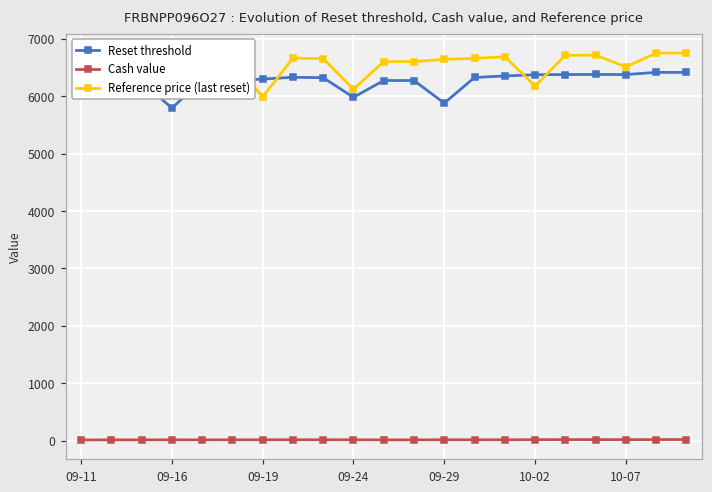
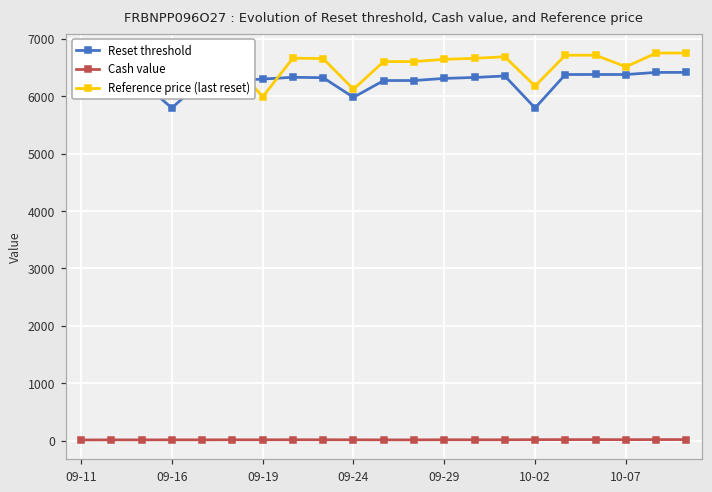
  {
    "Reset threshold": {
      "09-16": 5800,
      "09-19": 6300,
      "09-24": 6000,
-     "09-29": 5900,
-     "10-02": 6400,
+     "09-29": 6300,
+     "10-02": 5800,
      "10-07": 6400
    },
    "Cash value": {
      "09-11": 0,
      "09-16": 0,
      "09-19": 0,
      "09-24": 0,
      "09-29": 0,
      "10-02": 0,
      "10-07": 0
    },
    "Reference price (last reset)": {
      "09-19": 6000,
      "09-24": 6100,
      "09-29": 6600,
      "10-02": 6200,
      "10-07": 6500
    }
  }
